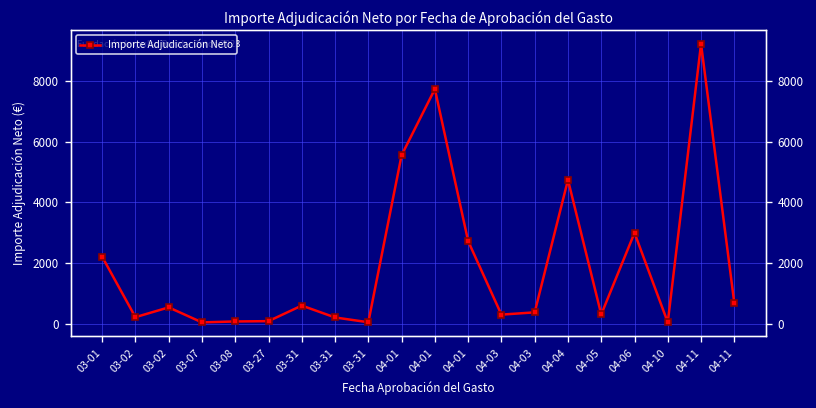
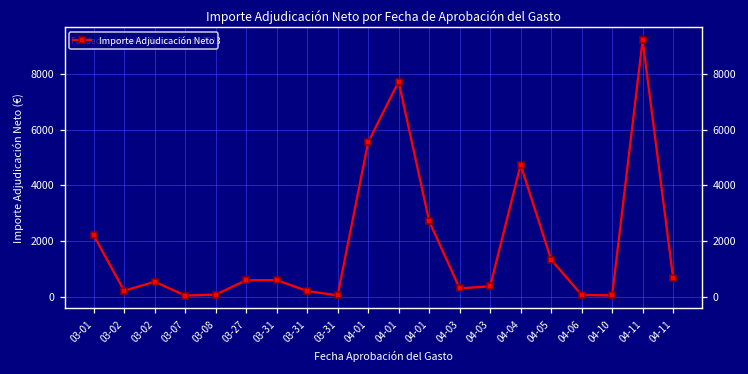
  {
    "03-01": 2200,
    "03-07": 0,
    "03-08": 100,
-   "03-27": 100,
+   "03-27": 600,
    "04-04": 4700,
-   "04-05": 300,
-   "04-06": 3000,
+   "04-05": 1300,
+   "04-06": 100,
    "04-10": 0
  }
